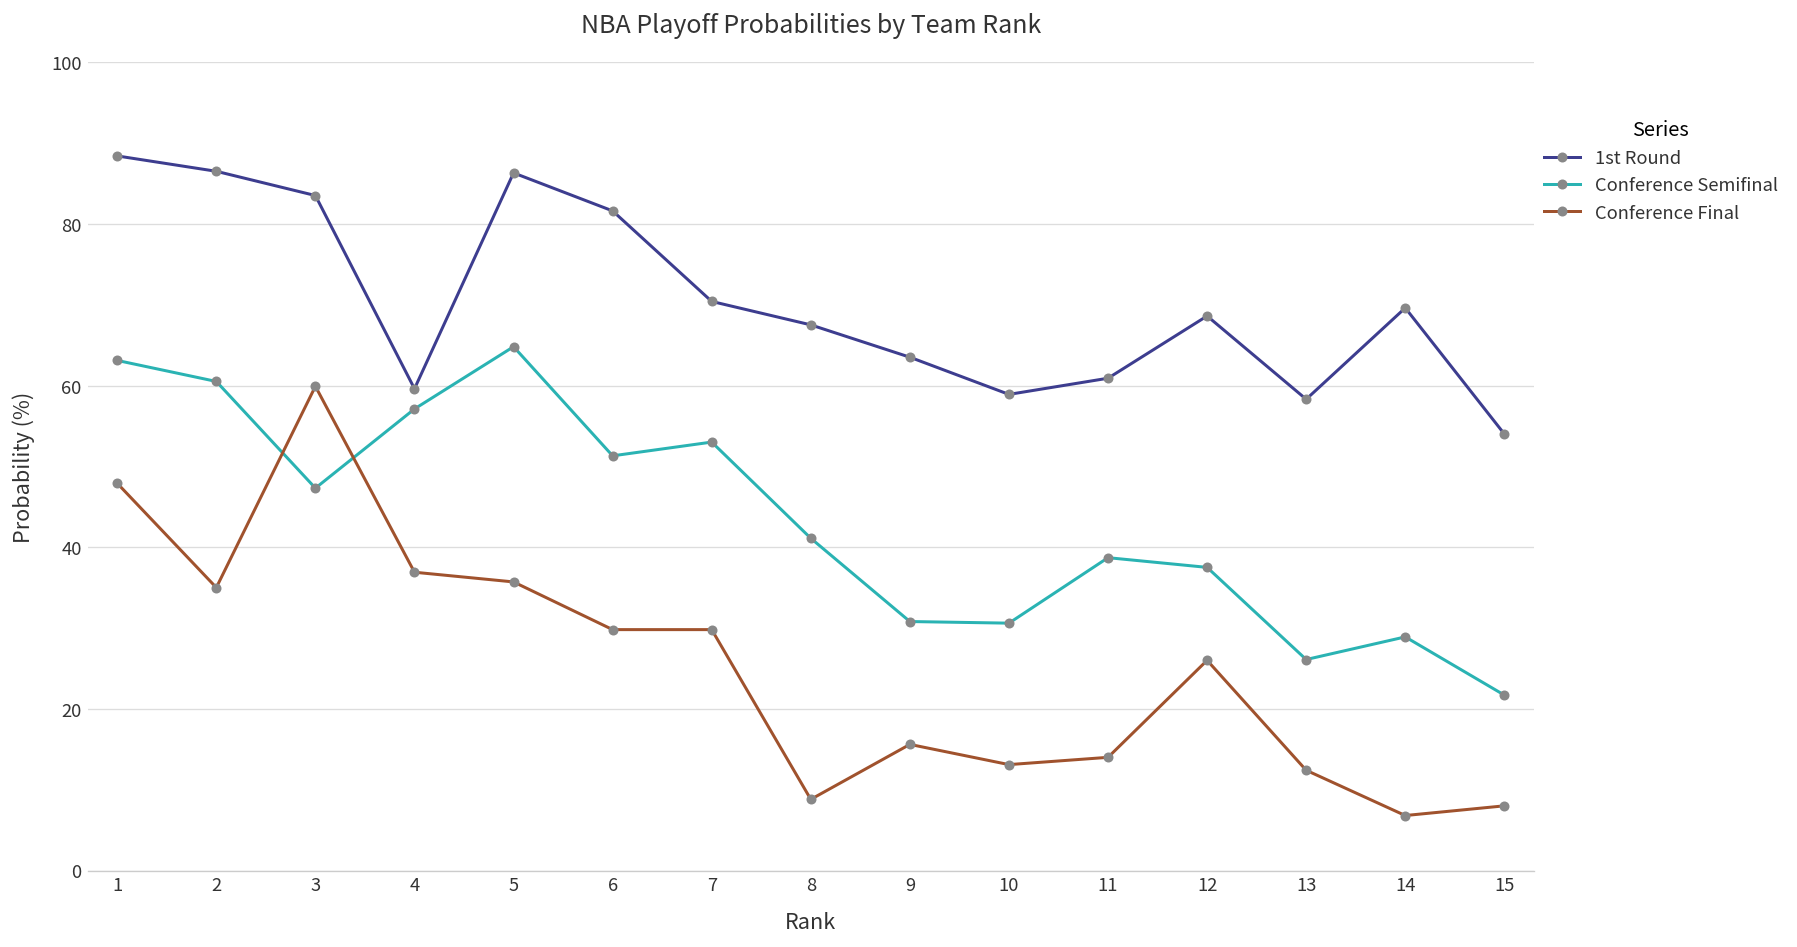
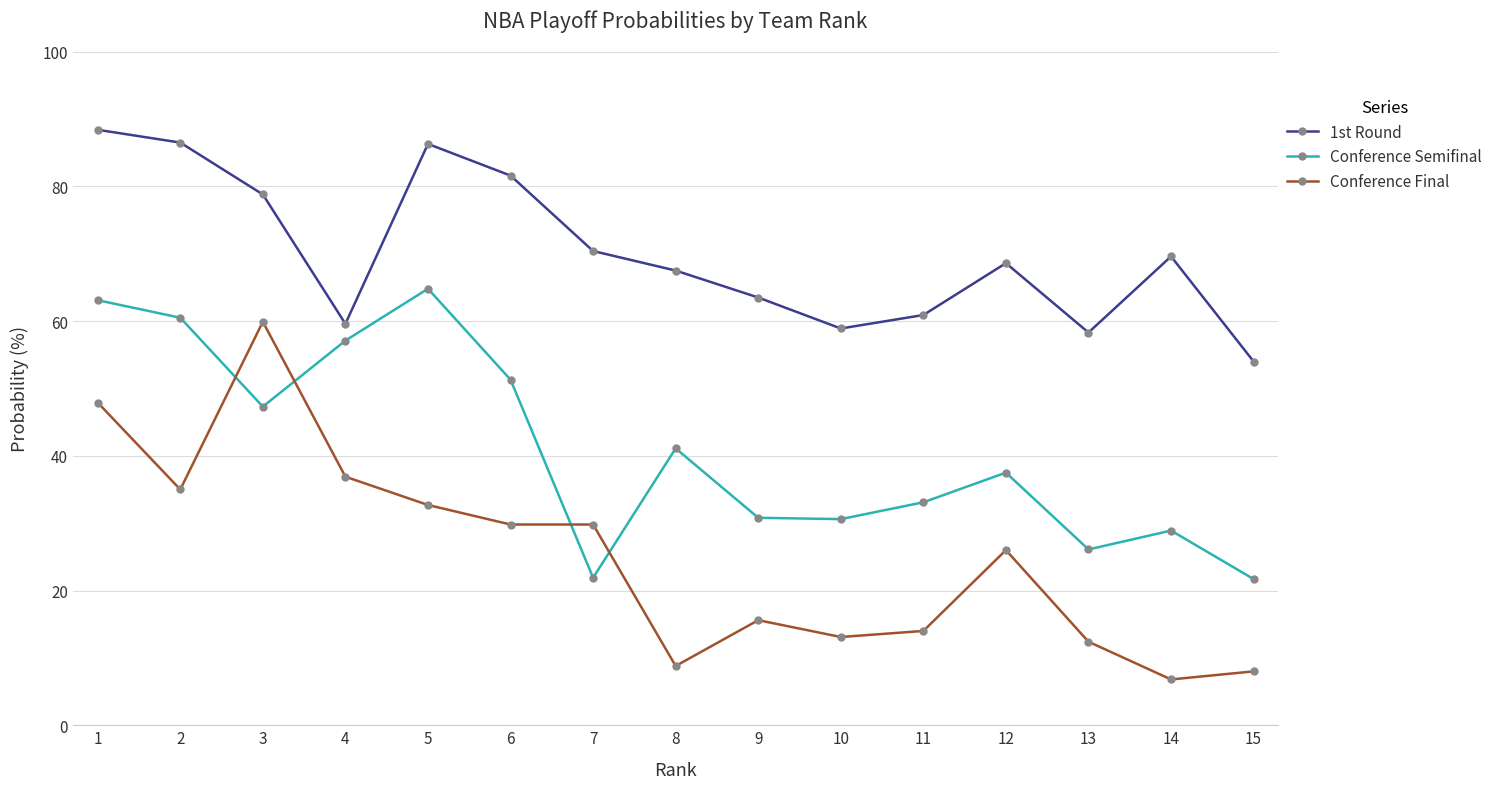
  {
    "1st Round": {
      "1": 88,
      "2": 87,
-     "3": 84,
+     "3": 79,
      "4": 60,
      "5": 86,
      "6": 82,
      "7": 70,
      "8": 68,
      "9": 64,
      "10": 59,
      "11": 61,
      "12": 69,
      "13": 58,
      "14": 70,
      "15": 54
    },
    "Conference Semifinal": {
      "1": 63,
      "2": 61,
      "3": 47,
      "4": 57,
      "5": 65,
      "6": 51,
-     "7": 53,
+     "7": 22,
      "8": 41,
      "9": 31,
      "10": 31,
-     "11": 39,
+     "11": 33,
      "12": 38,
      "13": 26,
      "14": 29,
      "15": 22
    },
    "Conference Final": {
      "1": 48,
      "2": 35,
      "3": 60,
      "4": 37,
-     "5": 36,
+     "5": 33,
      "6": 30,
      "7": 30,
      "8": 9,
      "9": 16,
      "10": 13,
      "11": 14,
      "12": 26,
      "13": 12,
      "14": 7,
      "15": 8
    }
  }
